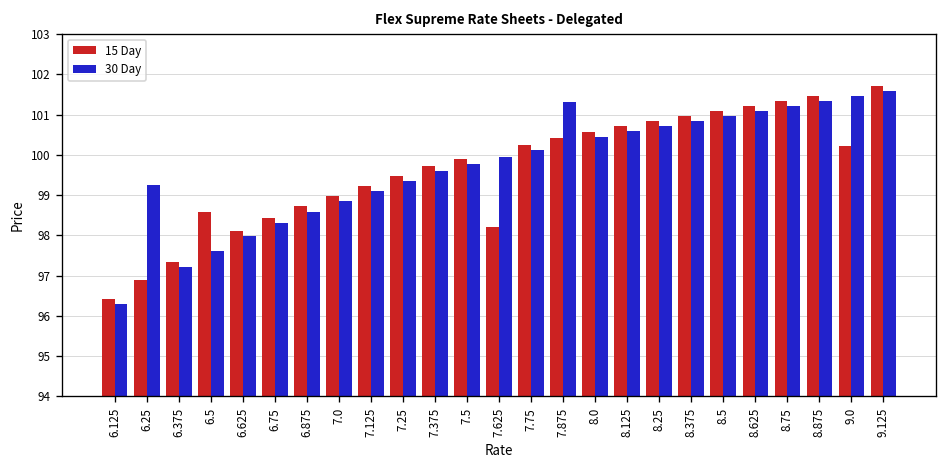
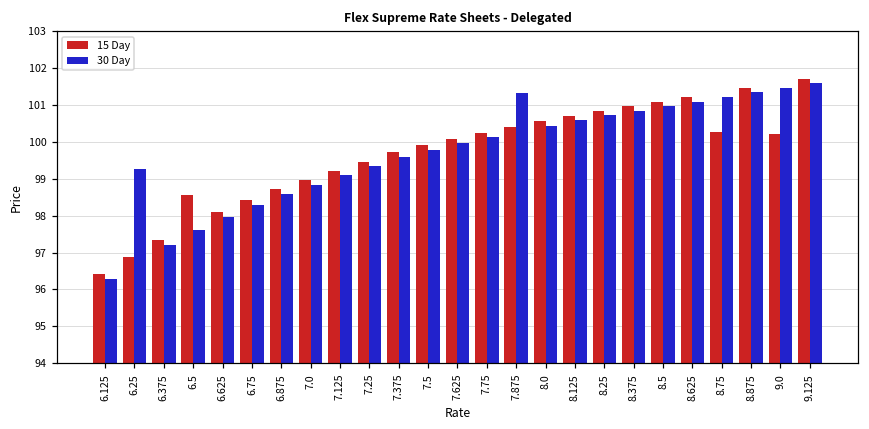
  {
    "15 Day": {
      "6.125": 96.4,
      "6.25": 96.9,
      "6.375": 97.3,
      "6.5": 98.6,
      "6.625": 98.1,
      "6.75": 98.4,
      "6.875": 98.7,
      "7.0": 99.0,
      "7.125": 99.2,
      "7.25": 99.5,
      "7.375": 99.7,
      "7.5": 99.9,
-     "7.625": 98.2,
+     "7.625": 100.1,
      "7.75": 100.3,
      "7.875": 100.4,
      "8.0": 100.6,
      "8.125": 100.7,
      "8.25": 100.8,
      "8.375": 101.0,
      "8.5": 101.1,
      "8.625": 101.2,
-     "8.75": 101.3,
+     "8.75": 100.3,
      "8.875": 101.5,
      "9.0": 100.2,
      "9.125": 101.7
    },
    "30 Day": {
      "6.125": 96.3,
      "6.25": 99.3,
      "6.375": 97.2,
      "6.5": 97.6,
      "6.625": 98.0,
      "6.75": 98.3,
      "6.875": 98.6,
      "7.0": 98.8,
      "7.125": 99.1,
      "7.25": 99.3,
      "7.375": 99.6,
      "7.5": 99.8,
      "7.625": 100.0,
      "7.75": 100.1,
      "7.875": 101.3,
      "8.0": 100.4,
      "8.125": 100.6,
      "8.25": 100.7,
      "8.375": 100.8,
      "8.5": 101.0,
      "8.625": 101.1,
      "8.75": 101.2,
      "8.875": 101.3,
      "9.0": 101.5,
      "9.125": 101.6
    }
  }
